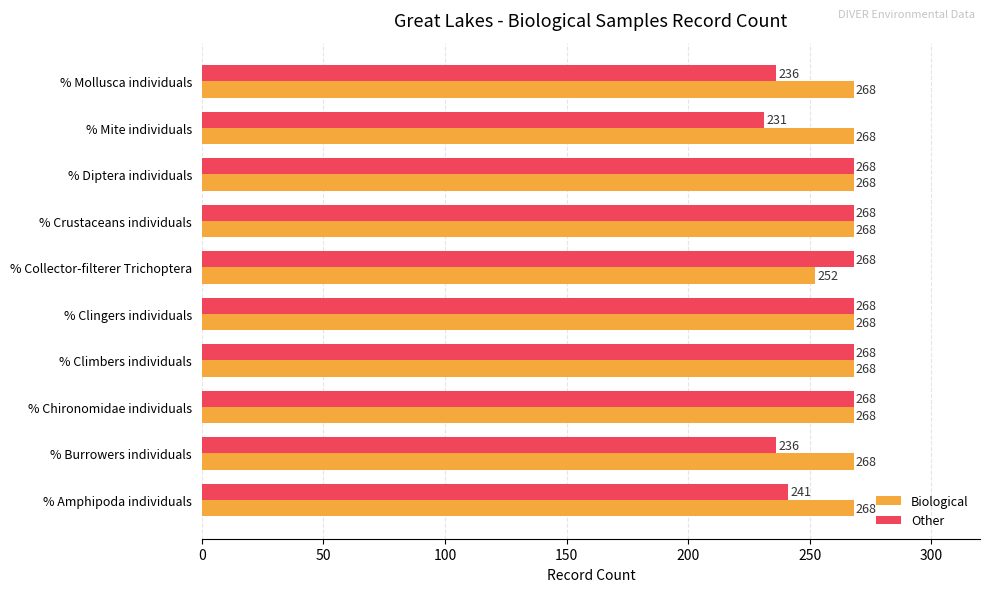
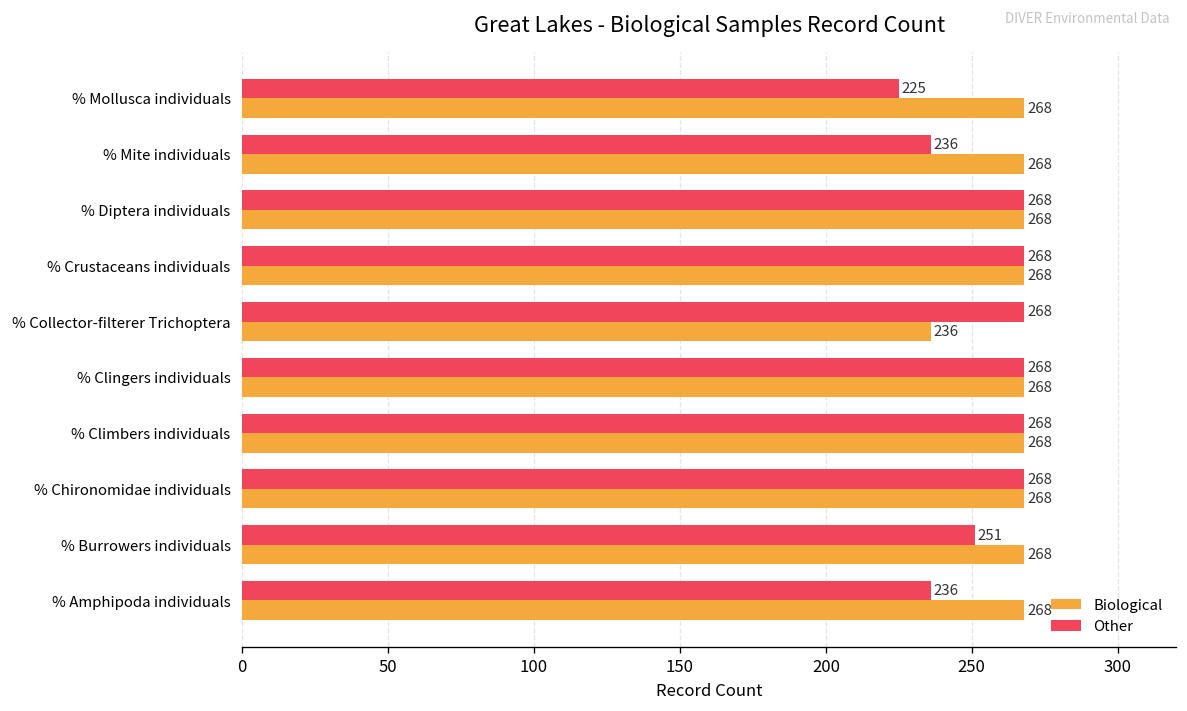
  {
    "Biological": {
      "% Mollusca individuals": 268,
      "% Mite individuals": 268,
      "% Diptera individuals": 268,
      "% Crustaceans individuals": 268,
-     "% Collector-filterer Trichoptera": 252,
+     "% Collector-filterer Trichoptera": 236,
      "% Clingers individuals": 268,
      "% Climbers individuals": 268,
      "% Chironomidae individuals": 268,
      "% Burrowers individuals": 268,
      "% Amphipoda individuals": 268
    },
    "Other": {
-     "% Mollusca individuals": 236,
-     "% Mite individuals": 231,
+     "% Mollusca individuals": 225,
+     "% Mite individuals": 236,
      "% Diptera individuals": 268,
      "% Crustaceans individuals": 268,
      "% Collector-filterer Trichoptera": 268,
      "% Clingers individuals": 268,
      "% Climbers individuals": 268,
      "% Chironomidae individuals": 268,
-     "% Burrowers individuals": 236,
-     "% Amphipoda individuals": 241
+     "% Burrowers individuals": 251,
+     "% Amphipoda individuals": 236
    }
  }
